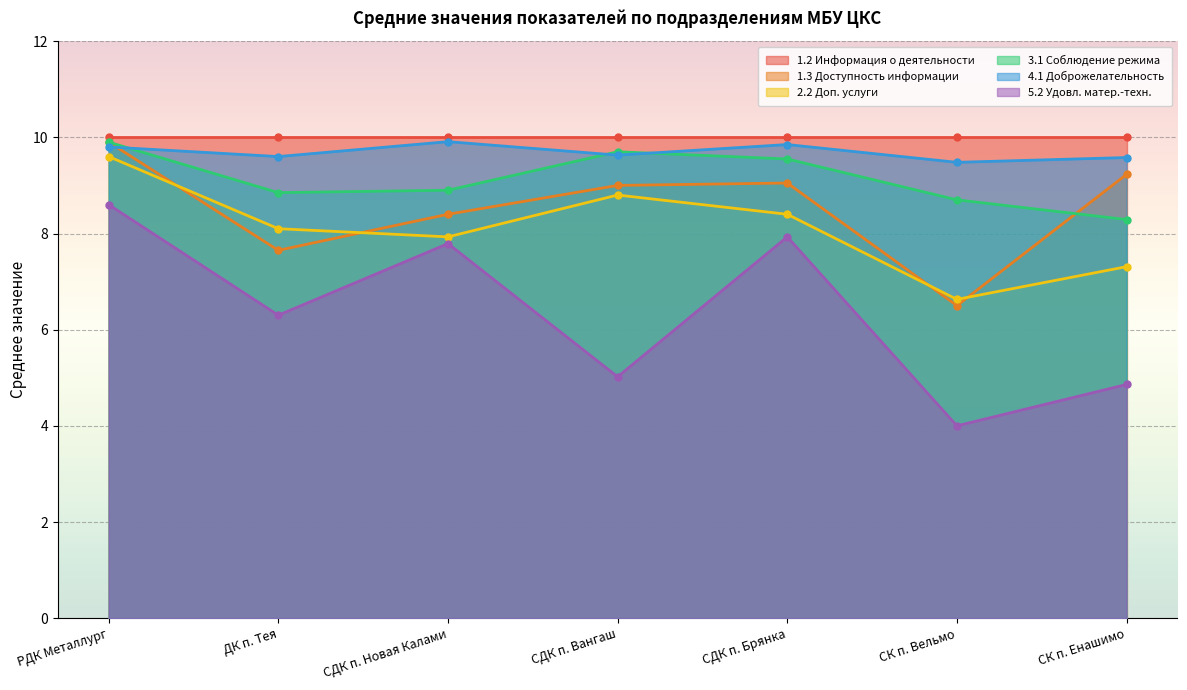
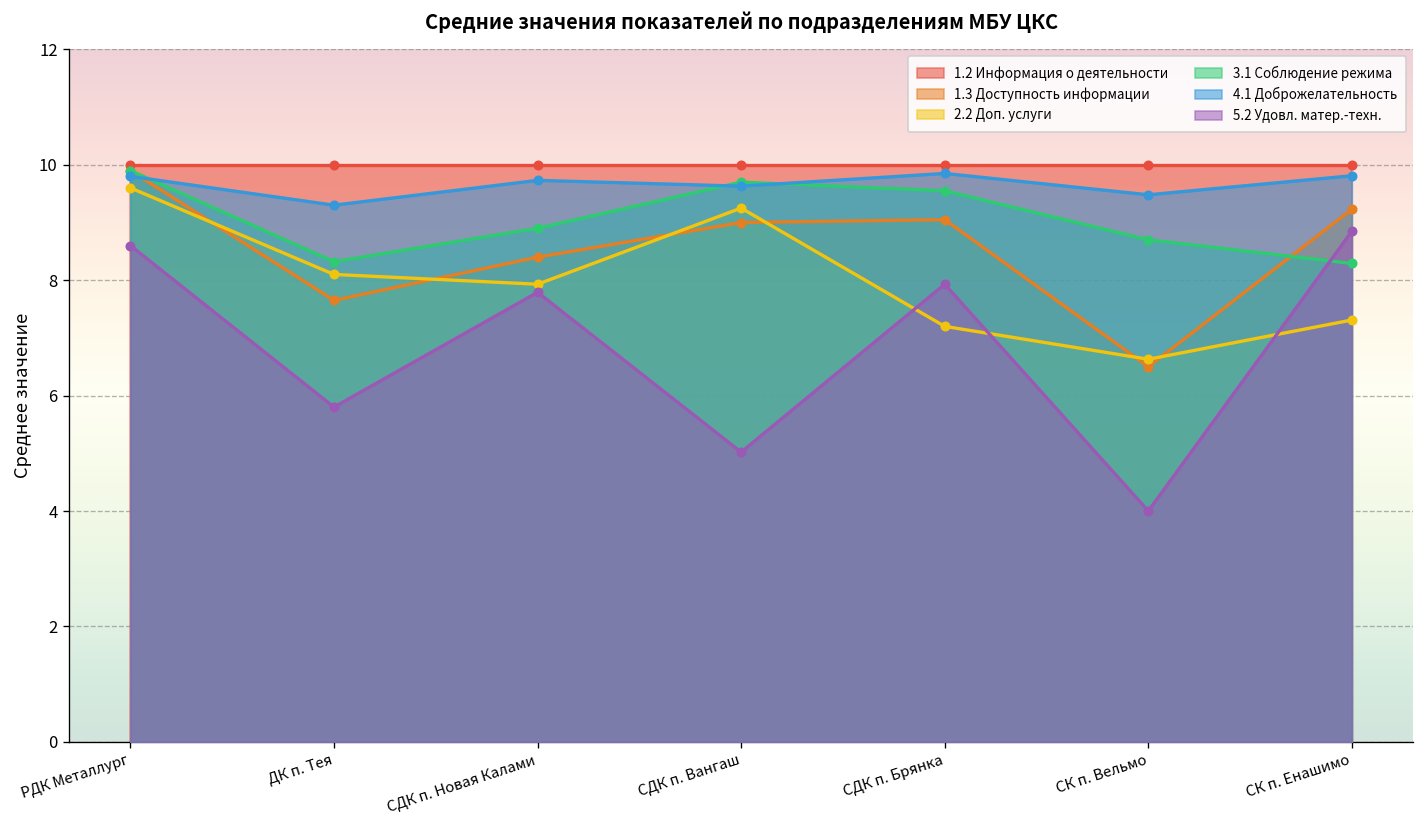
  {
    "2.2 Доп. услуги": {
      "РДК Металлург": 9.6,
      "ДК п. Тея": 8.1,
      "СДК п. Новая Калами": 7.9,
-     "СДК п. Вангаш": 8.8,
-     "СДК п. Брянка": 8.4,
+     "СДК п. Вангаш": 9.3,
+     "СДК п. Брянка": 7.2,
      "СК п. Вельмо": 6.6,
      "СК п. Енашимо": 7.3
    },
    "3.1 Соблюдение режима": {
-     "ДК п. Тея": 8.9,
+     "ДК п. Тея": 8.3,
      "СДК п. Новая Калами": 8.9,
      "СДК п. Вангаш": 9.7,
      "СДК п. Брянка": 9.6,
      "СК п. Вельмо": 8.7,
      "СК п. Енашимо": 8.3
    },
    "4.1 Доброжелательность": {
      "РДК Металлург": 9.8,
-     "ДК п. Тея": 9.6,
-     "СДК п. Новая Калами": 9.9,
+     "ДК п. Тея": 9.3,
+     "СДК п. Новая Калами": 9.7,
      "СДК п. Вангаш": 9.6,
      "СДК п. Брянка": 9.9,
      "СК п. Вельмо": 9.5,
-     "СК п. Енашимо": 9.6
+     "СК п. Енашимо": 9.8
    },
    "5.2 Удовл. матер.-техн.": {
      "РДК Металлург": 8.6,
-     "ДК п. Тея": 6.3,
+     "ДК п. Тея": 5.8,
      "СДК п. Новая Калами": 7.8,
      "СДК п. Вангаш": 5.0,
      "СДК п. Брянка": 7.9,
      "СК п. Вельмо": 4.0,
-     "СК п. Енашимо": 4.9
+     "СК п. Енашимо": 8.9
    }
  }
